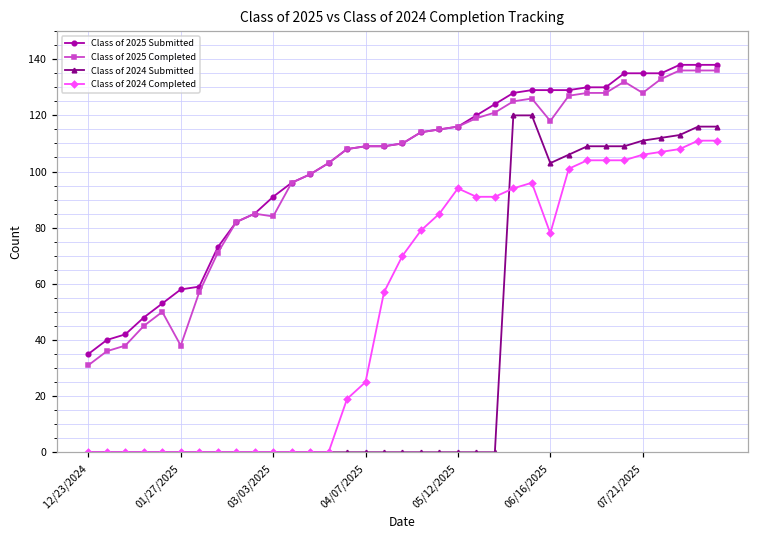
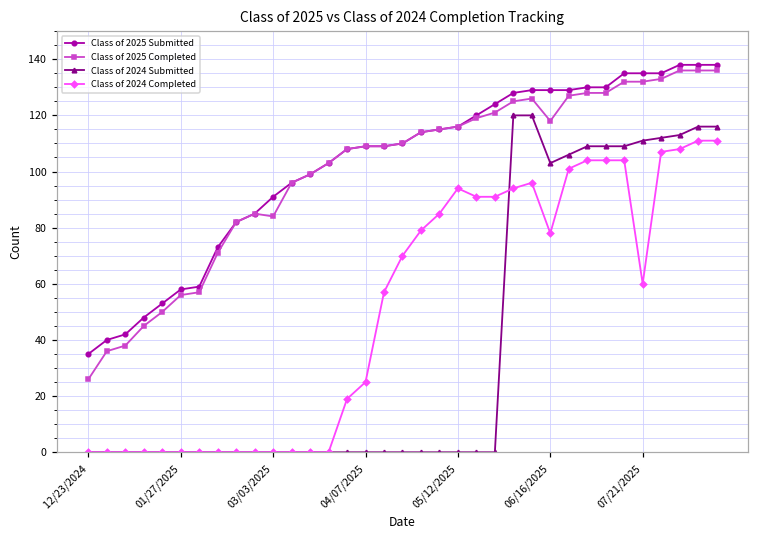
  {
    "Class of 2025 Completed": {
-     "12/23/2024": 31,
-     "01/27/2025": 38,
+     "12/23/2024": 26,
+     "01/27/2025": 56,
      "03/03/2025": 84,
      "06/16/2025": 118,
-     "07/21/2025": 128
+     "07/21/2025": 132
    },
    "Class of 2024 Completed": {
      "04/07/2025": 25,
      "05/12/2025": 94,
      "06/16/2025": 78,
-     "07/21/2025": 106
+     "07/21/2025": 60
    }
  }
